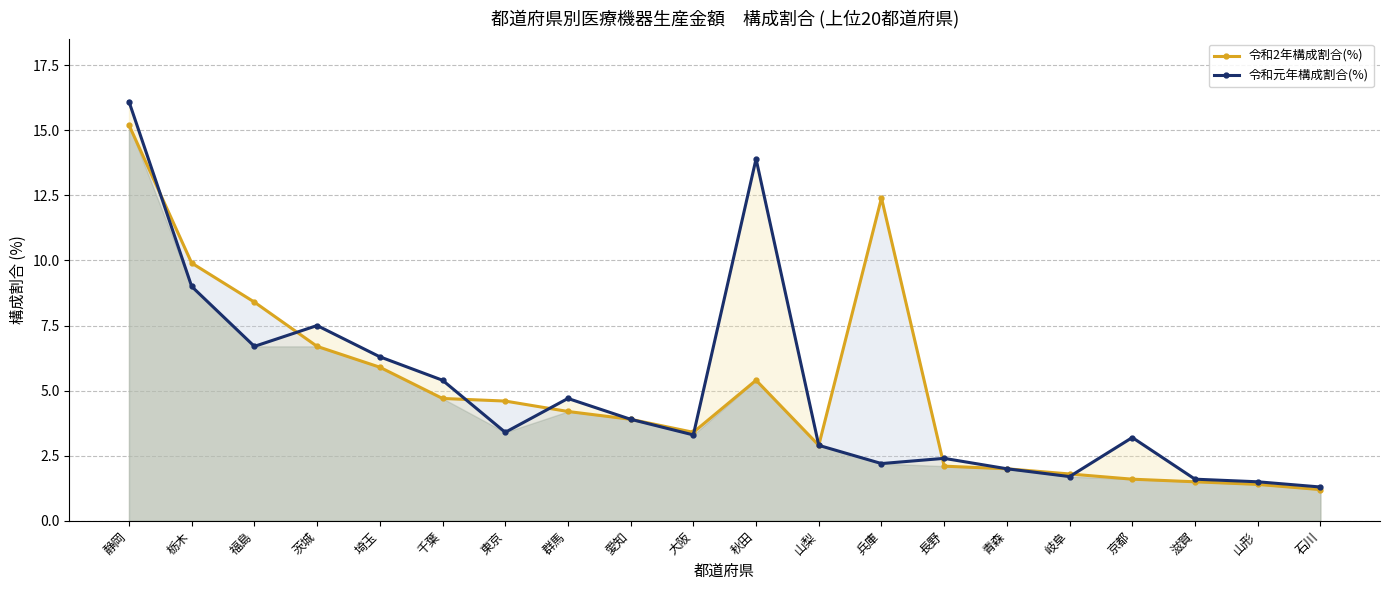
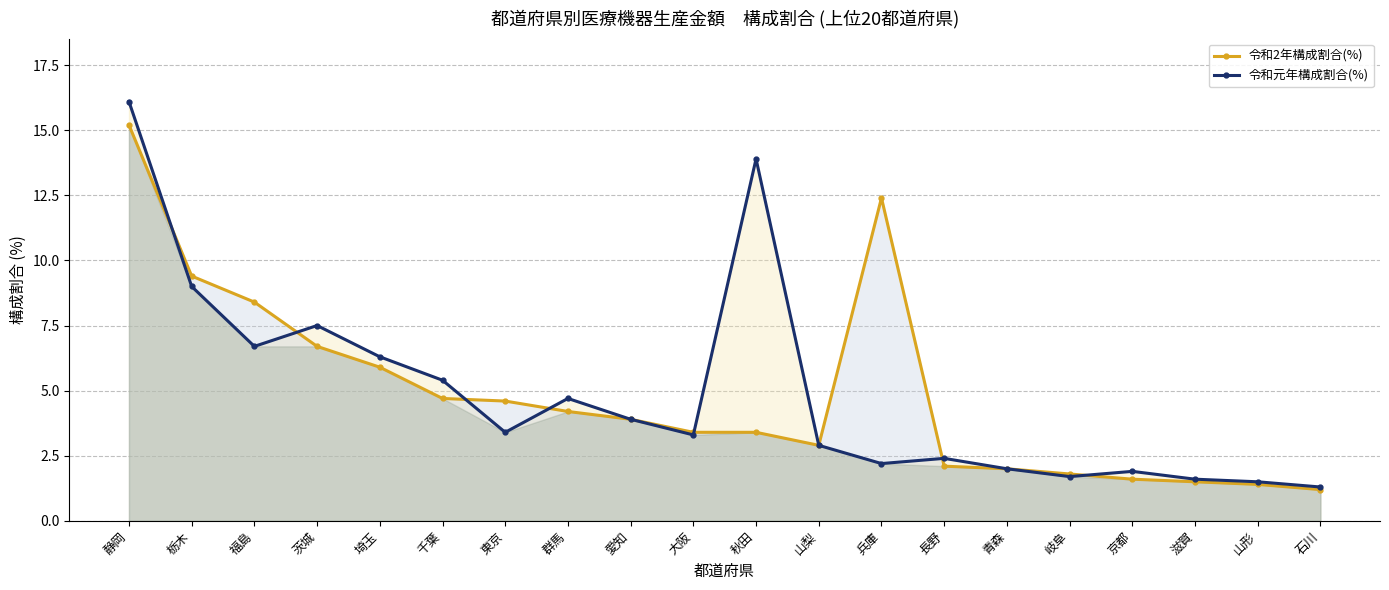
  {
    "令和2年構成割合(%)": {
-     "栃木": 9.9,
+     "栃木": 9.4,
      "福島": 8.4,
      "東京": 4.6,
      "大阪": 3.4,
-     "秋田": 5.4,
+     "秋田": 3.4,
      "兵庫": 12.4,
      "岐阜": 1.8
    },
    "令和元年構成割合(%)": {
      "静岡": 16.1,
      "茨城": 7.5,
      "埼玉": 6.3,
      "千葉": 5.4,
      "群馬": 4.7,
      "秋田": 13.9,
      "長野": 2.4,
-     "京都": 3.2,
+     "京都": 1.9,
      "滋賀": 1.6,
      "山形": 1.5,
      "石川": 1.3
    }
  }
